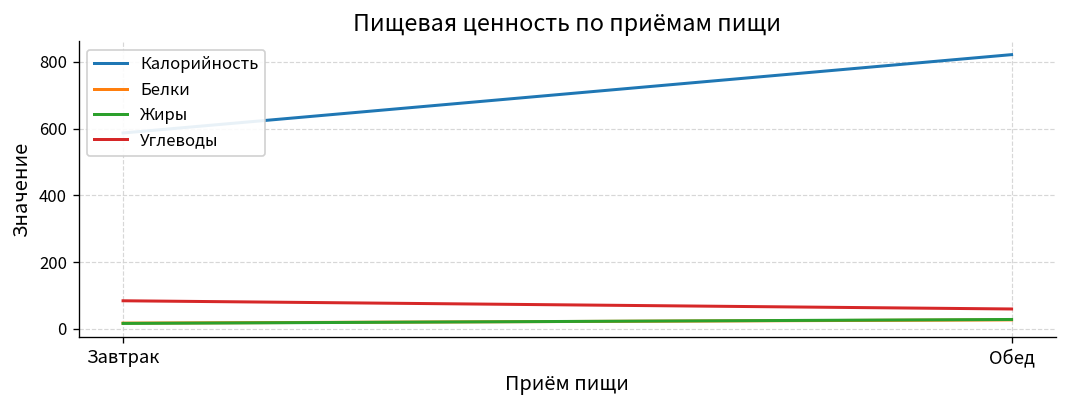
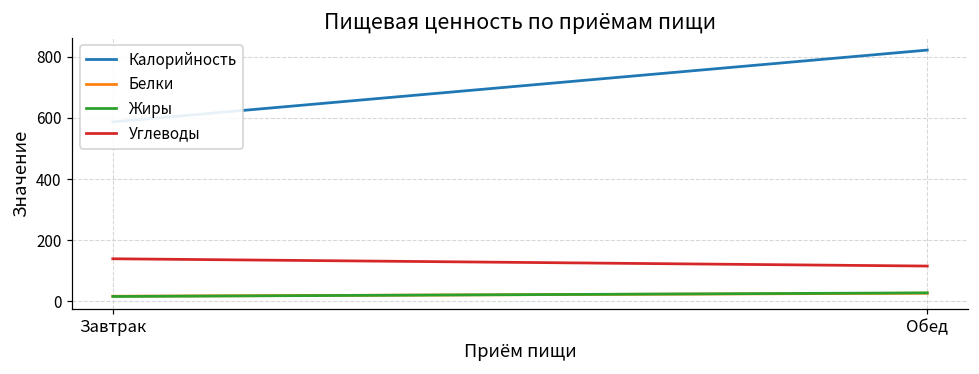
  {
    "Калорийность": {
      "Обед": 820
    },
    "Углеводы": {
-     "Завтрак": 80,
-     "Обед": 60
+     "Завтрак": 140,
+     "Обед": 120
    }
  }
